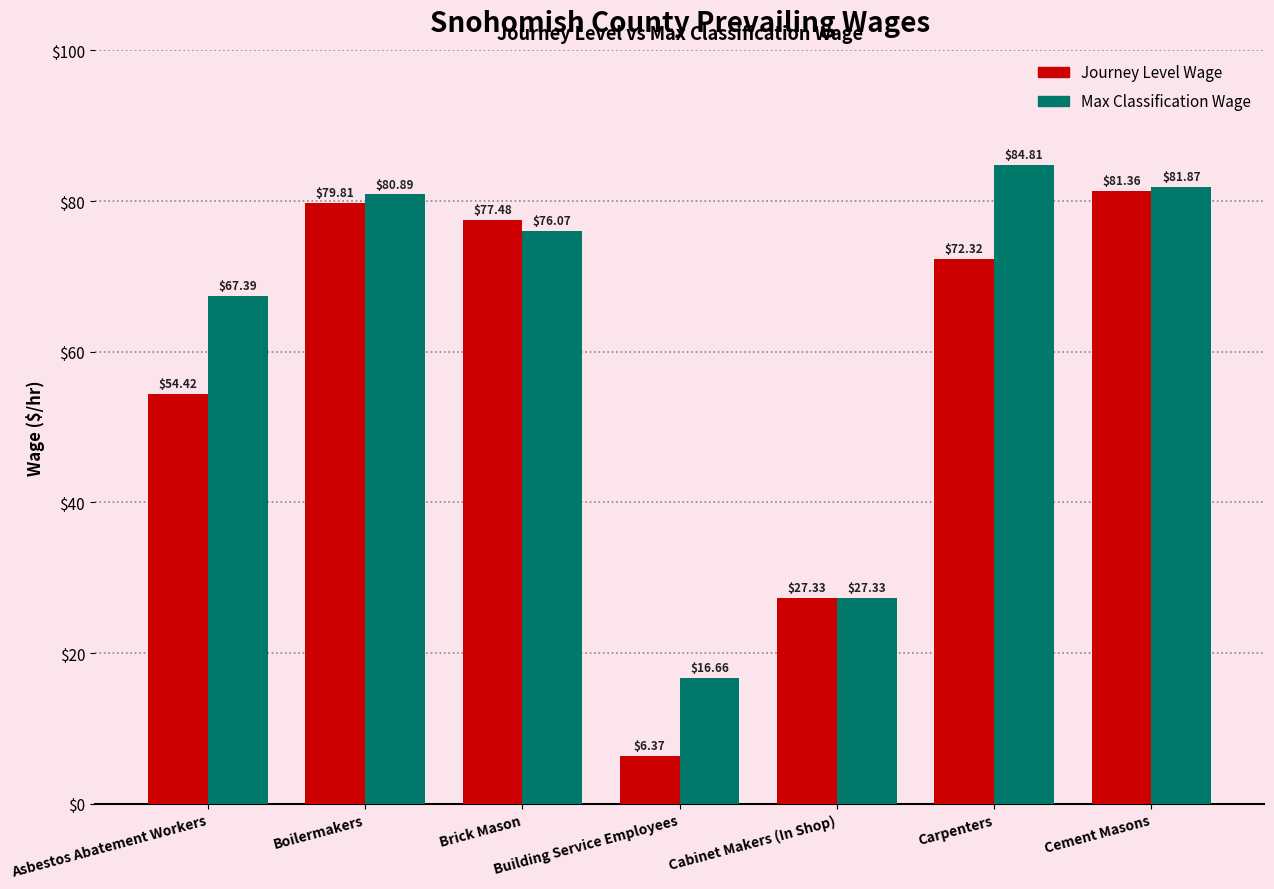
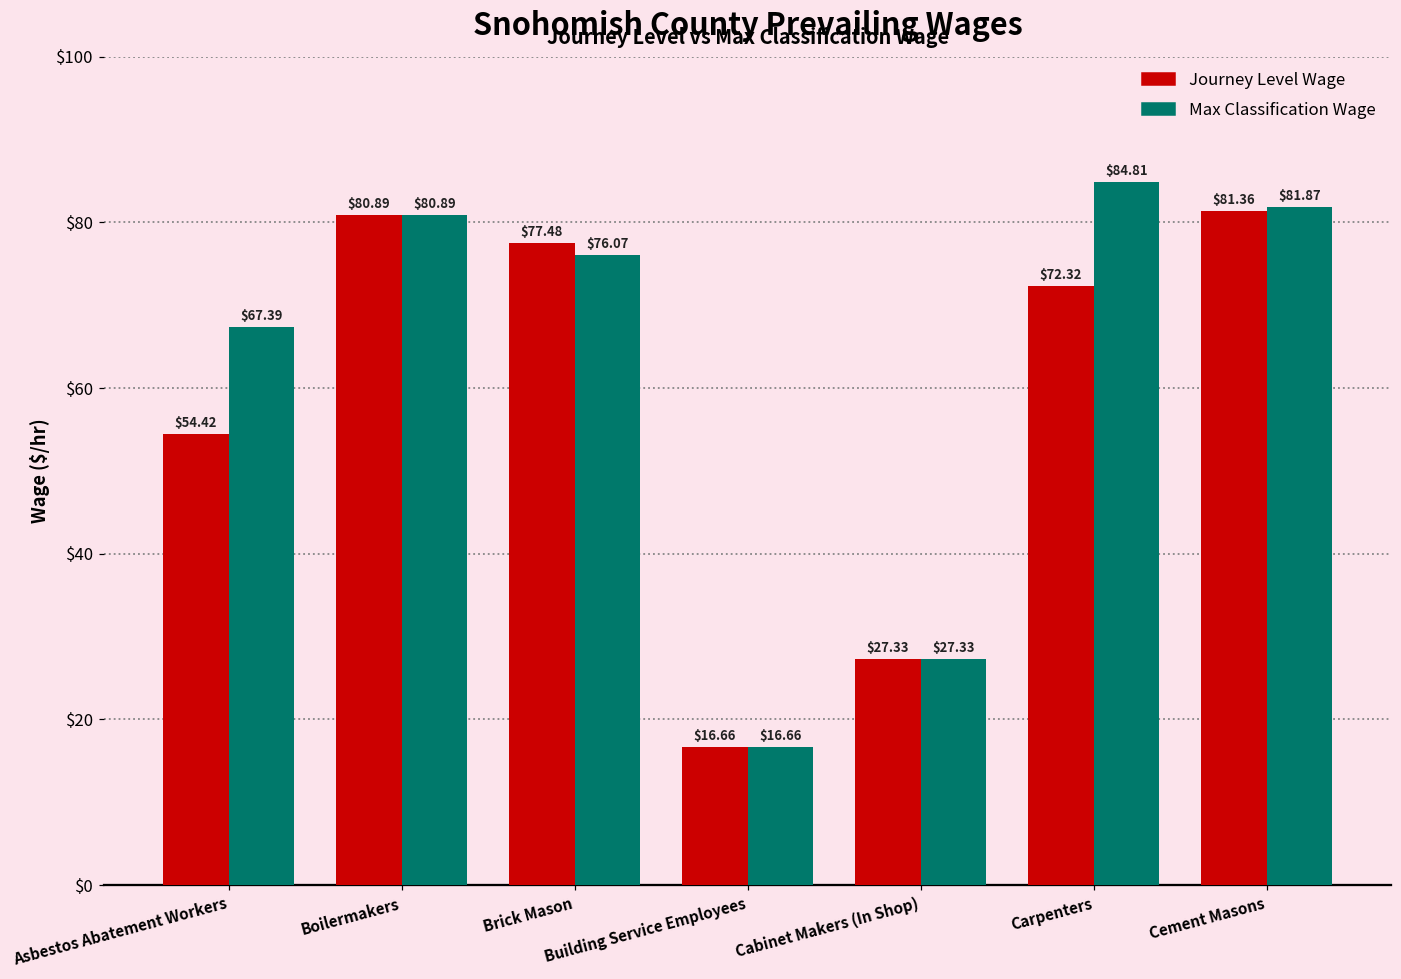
  {
    "Journey Level Wage": {
      "Asbestos Abatement Workers": "$54.42",
-     "Boilermakers": "$79.81",
+     "Boilermakers": "$80.89",
      "Brick Mason": "$77.48",
-     "Building Service Employees": "$6.37",
+     "Building Service Employees": "$16.66",
      "Cabinet Makers (In Shop)": "$27.33",
      "Carpenters": "$72.32",
      "Cement Masons": "$81.36"
    },
    "Max Classification Wage": {
      "Asbestos Abatement Workers": "$67.39",
      "Boilermakers": "$80.89",
      "Brick Mason": "$76.07",
      "Building Service Employees": "$16.66",
      "Cabinet Makers (In Shop)": "$27.33",
      "Carpenters": "$84.81",
      "Cement Masons": "$81.87"
    }
  }
